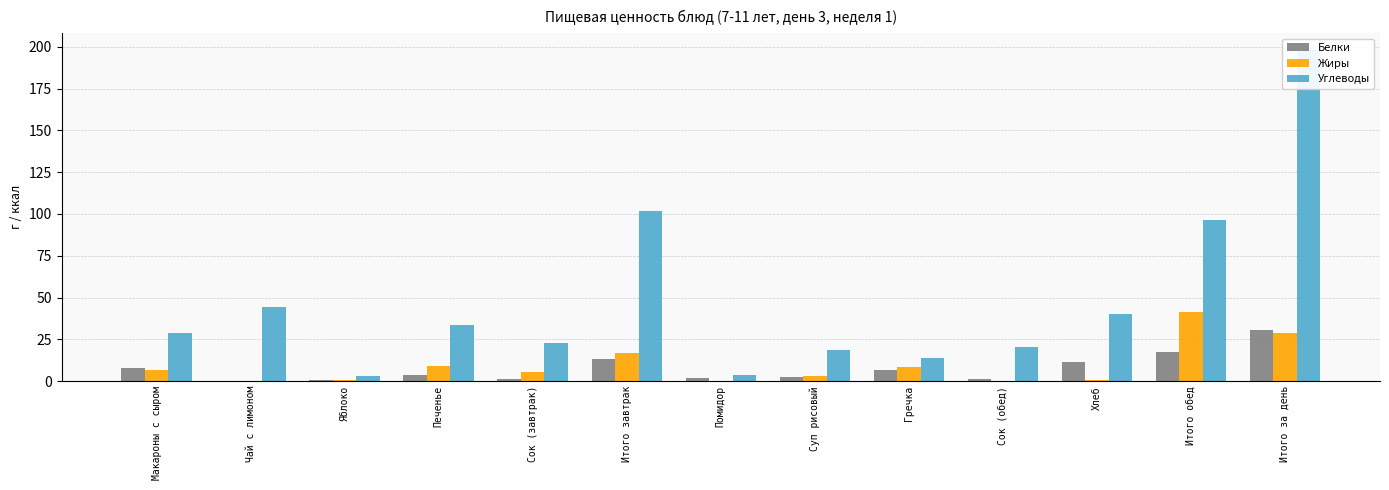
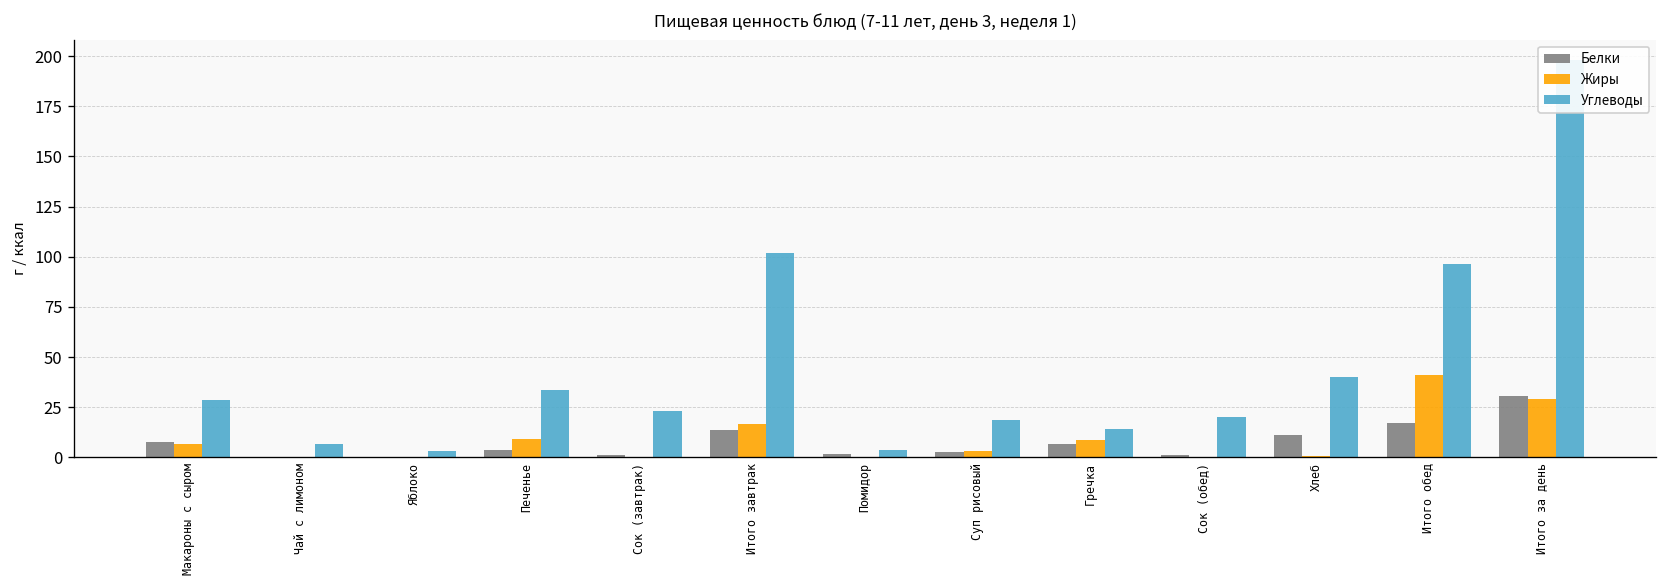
  {
    "Белки": {
      "Макароны с сыром": 8,
      "Печенье": 4,
      "Итого завтрак": 13,
      "Помидор": 2,
      "Суп рисовый": 3,
      "Гречка": 7,
      "Хлеб": 11,
      "Итого обед": 17,
      "Итого за день": 31
    },
    "Жиры": {
      "Макароны с сыром": 7,
      "Чай с лимоном": 0,
      "Печенье": 9,
-     "Сок (завтрак)": 5,
+     "Сок (завтрак)": 0,
      "Итого завтрак": 17,
      "Суп рисовый": 3,
      "Гречка": 9,
      "Сок (обед)": 0,
      "Итого обед": 41,
      "Итого за день": 29
    },
    "Углеводы": {
      "Макароны с сыром": 29,
-     "Чай с лимоном": 45,
+     "Чай с лимоном": 7,
      "Яблоко": 3,
      "Печенье": 34,
      "Сок (завтрак)": 23,
      "Итого завтрак": 102,
      "Помидор": 4,
      "Суп рисовый": 19,
      "Гречка": 14,
      "Сок (обед)": 20,
      "Хлеб": 40,
      "Итого обед": 97
    }
  }
